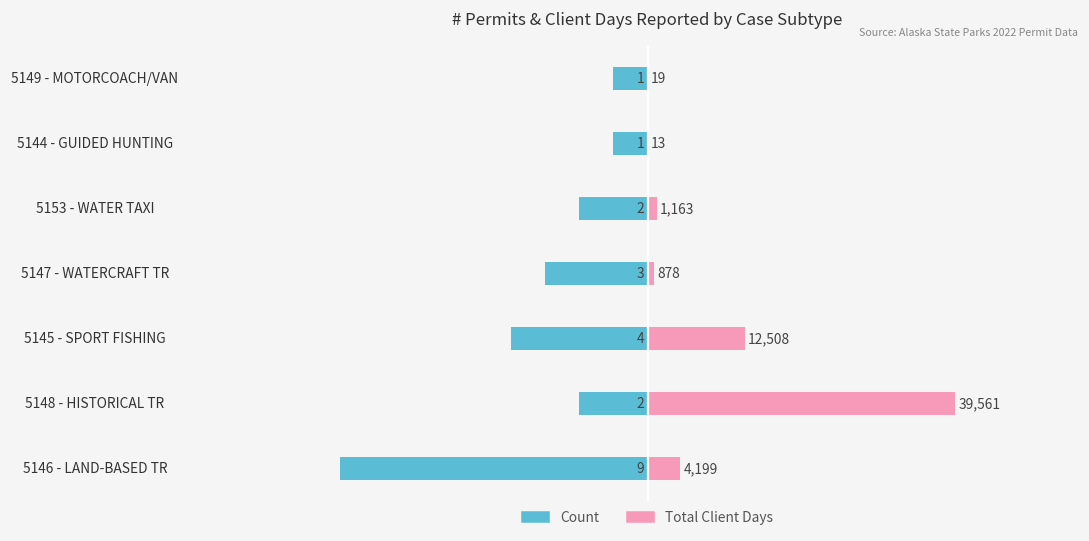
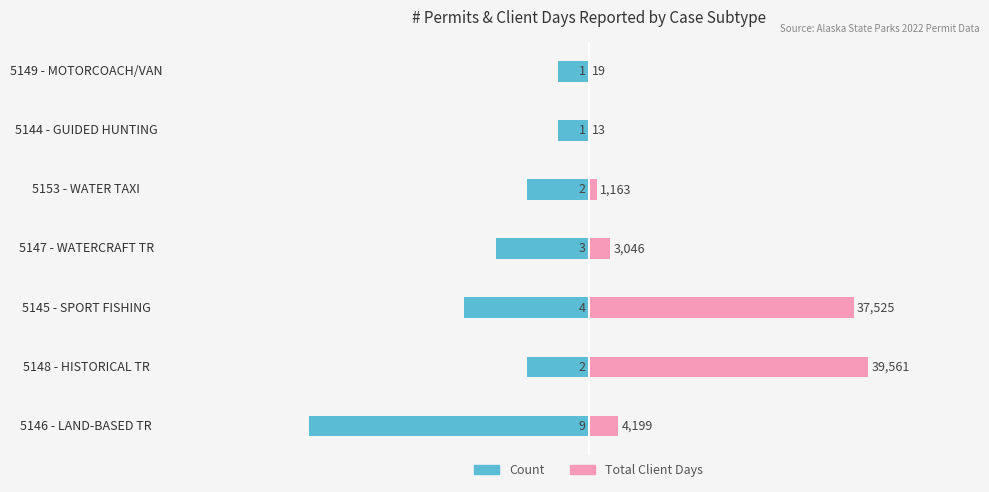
  {
    "Total Client Days": {
-     "5147 - WATERCRAFT TR": "878",
-     "5145 - SPORT FISHING": "12,508"
+     "5147 - WATERCRAFT TR": "3,046",
+     "5145 - SPORT FISHING": "37,525"
    }
  }
